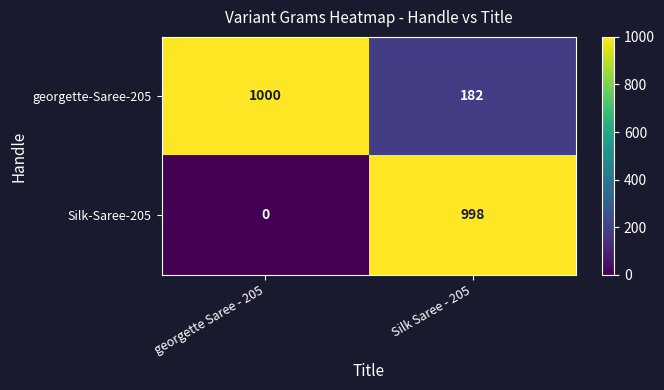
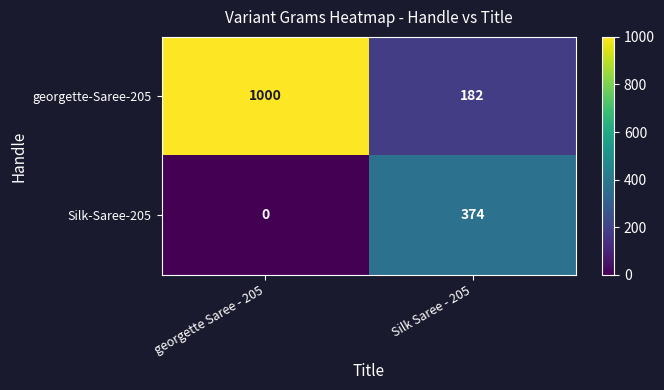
  {
    "georgette-Saree-205": {
      "georgette Saree - 205": 1000,
      "Silk Saree - 205": 182
    },
    "Silk-Saree-205": {
      "georgette Saree - 205": 0,
-     "Silk Saree - 205": 998
+     "Silk Saree - 205": 374
    }
  }
